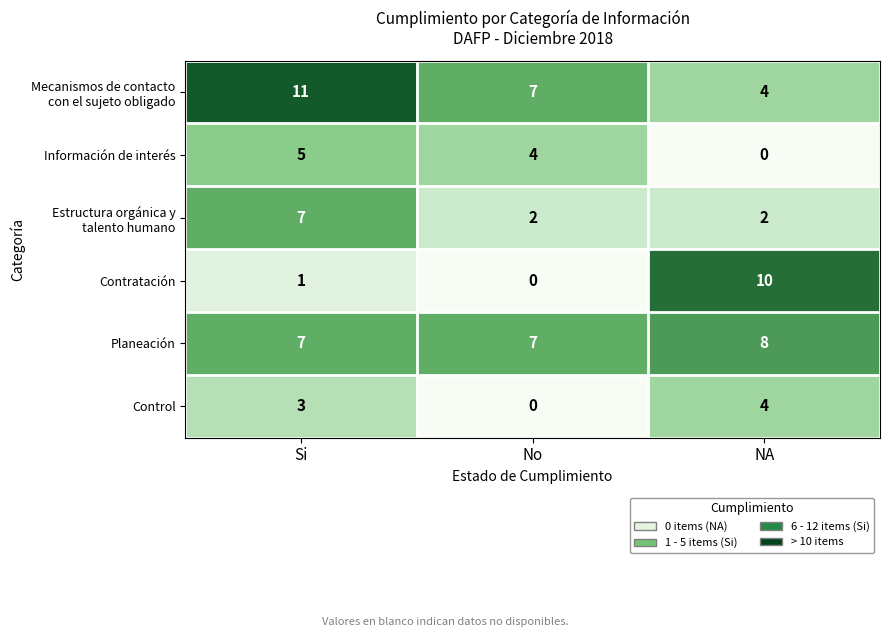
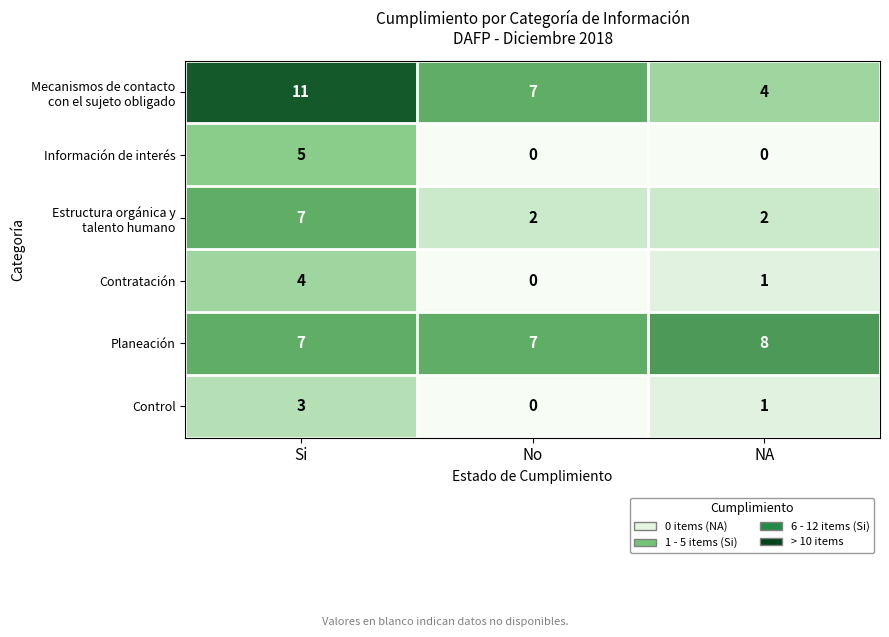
  {
    "Mecanismos de contacto con el sujeto obligado": {
      "Si": 11,
      "No": 7,
      "NA": 4
    },
    "Información de interés": {
      "Si": 5,
-     "No": 4,
+     "No": 0,
      "NA": 0
    },
    "Estructura orgánica y talento humano": {
      "Si": 7,
      "No": 2,
      "NA": 2
    },
    "Contratación": {
-     "Si": 1,
+     "Si": 4,
      "No": 0,
-     "NA": 10
+     "NA": 1
    },
    "Planeación": {
      "Si": 7,
      "No": 7,
      "NA": 8
    },
    "Control": {
      "Si": 3,
      "No": 0,
-     "NA": 4
+     "NA": 1
    }
  }
